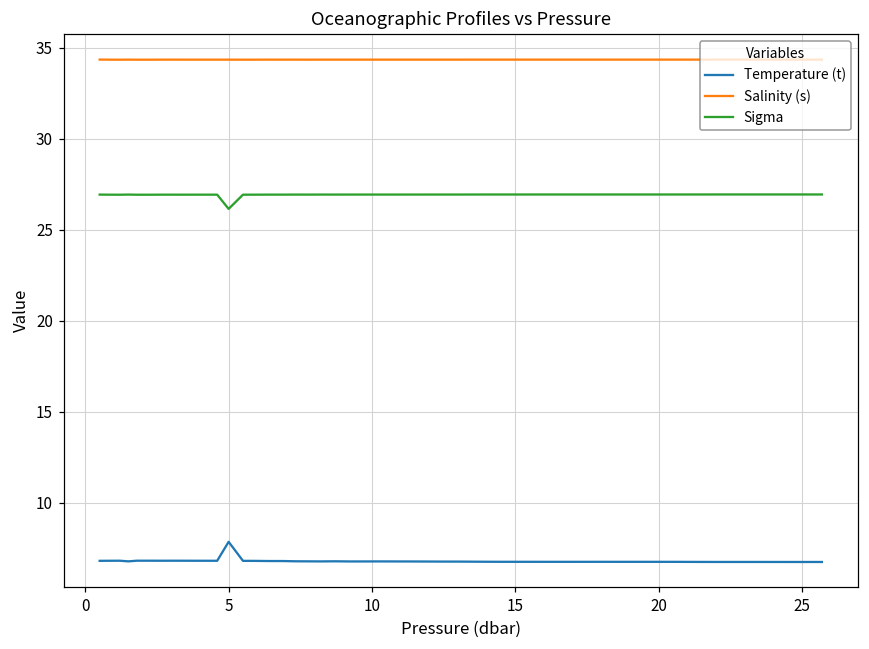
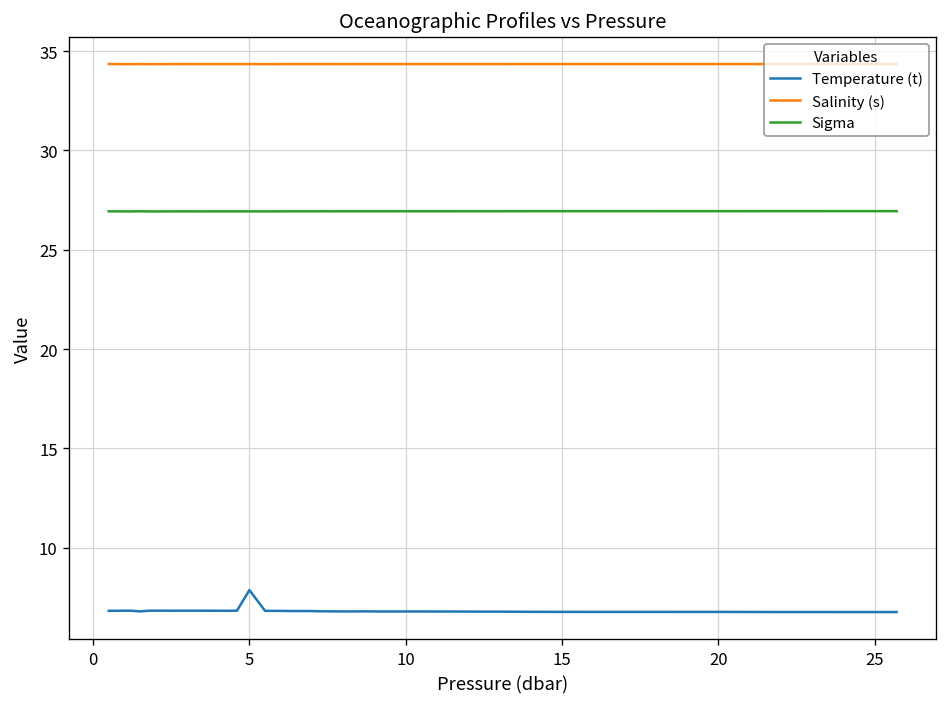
  {
    "Temperature (t)": {
      "5": 7.9
    },
    "Salinity (s)": {
      "5": 34.3
    },
    "Sigma": {
-     "5": 26.1
+     "5": 26.9
    }
  }
